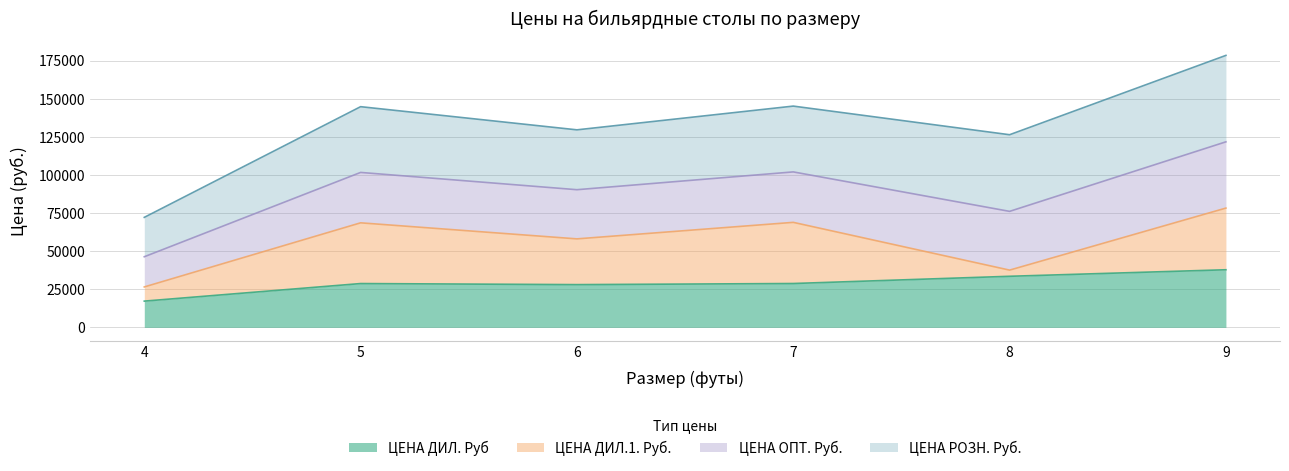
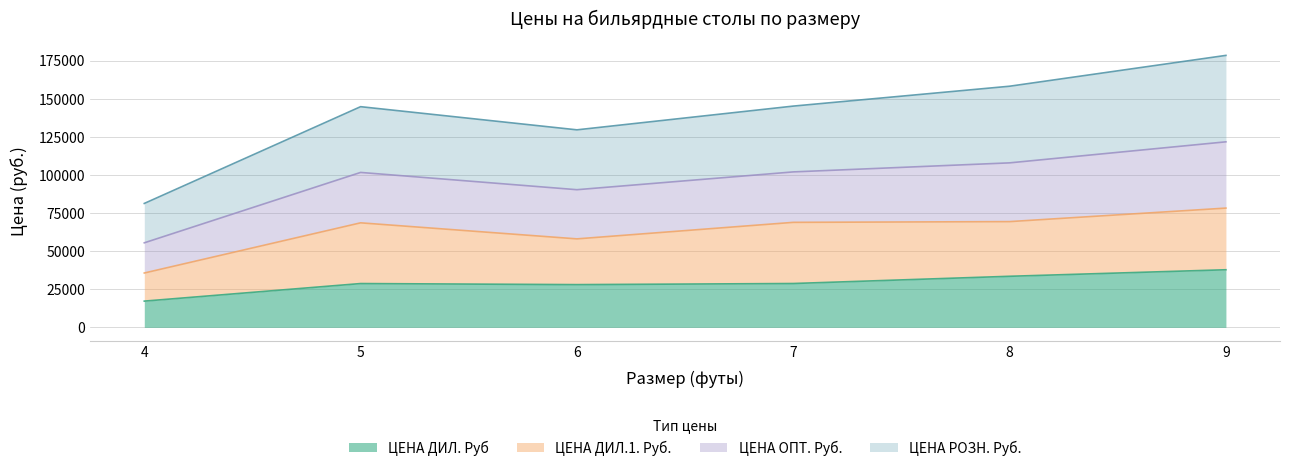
  {
    "ЦЕНА ДИЛ.1. Руб.": {
-     "4": 9000,
+     "4": 18000,
      "5": 40000,
      "6": 30000,
      "7": 40000,
-     "8": 4000,
+     "8": 36000,
      "9": 40000
    }
  }
